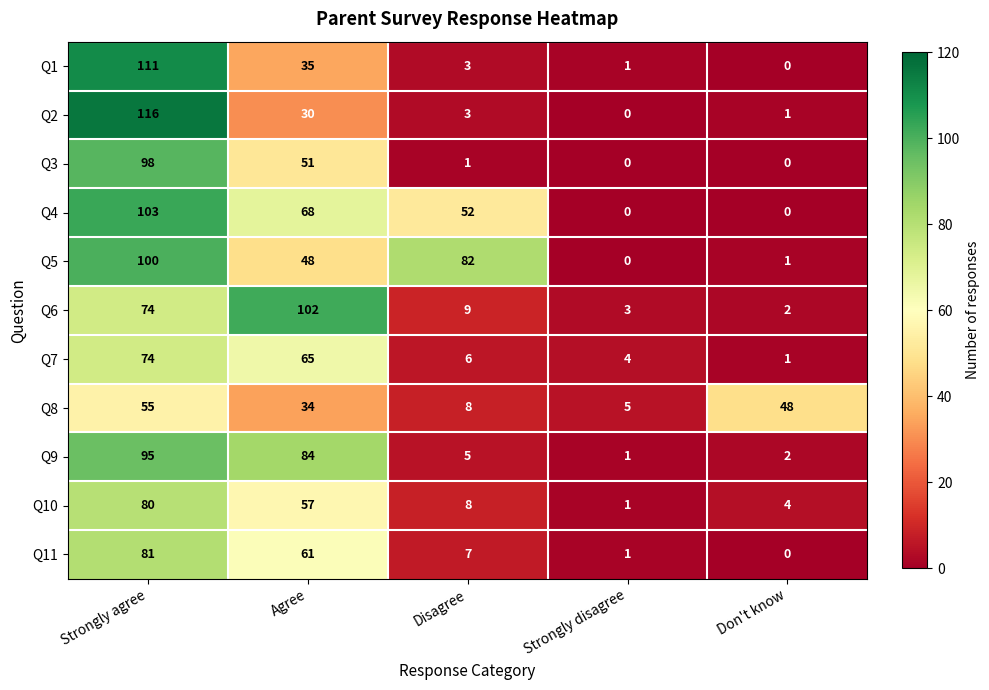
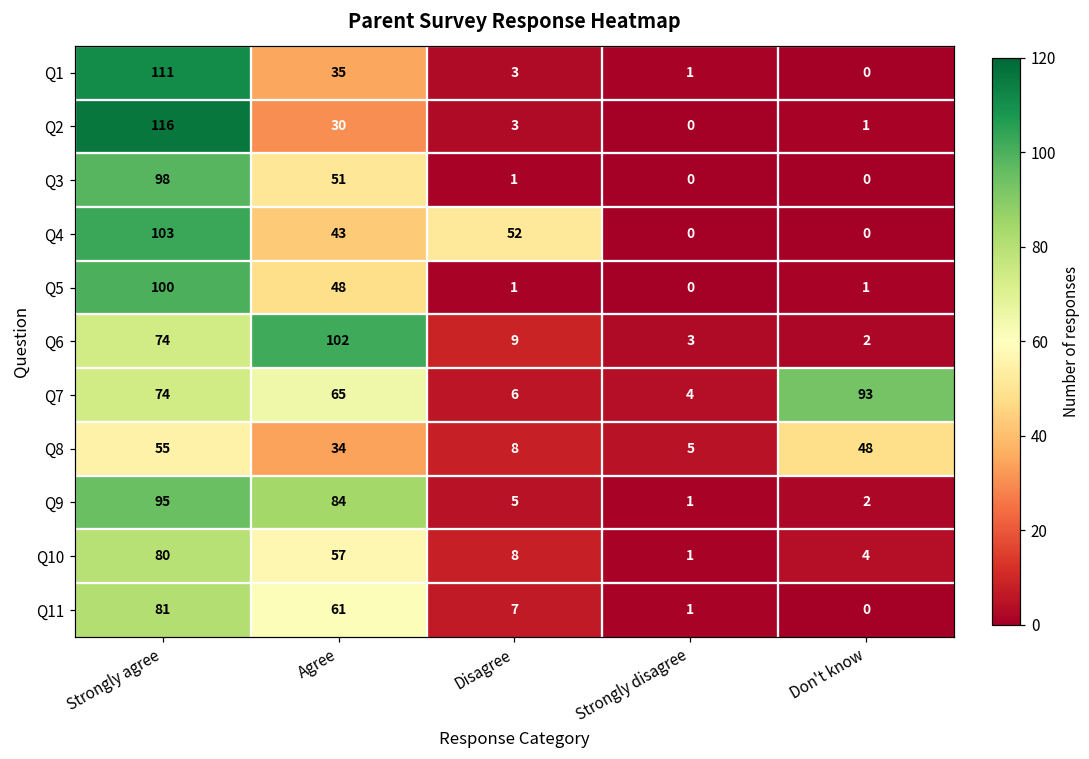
  {
    "Q1": {
      "Strongly agree": 111,
      "Agree": 35,
      "Disagree": 3,
      "Strongly disagree": 1,
      "Don't know": 0
    },
    "Q2": {
      "Strongly agree": 116,
      "Agree": 30,
      "Disagree": 3,
      "Strongly disagree": 0,
      "Don't know": 1
    },
    "Q3": {
      "Strongly agree": 98,
      "Agree": 51,
      "Disagree": 1,
      "Strongly disagree": 0,
      "Don't know": 0
    },
    "Q4": {
      "Strongly agree": 103,
-     "Agree": 68,
+     "Agree": 43,
      "Disagree": 52,
      "Strongly disagree": 0,
      "Don't know": 0
    },
    "Q5": {
      "Strongly agree": 100,
      "Agree": 48,
-     "Disagree": 82,
+     "Disagree": 1,
      "Strongly disagree": 0,
      "Don't know": 1
    },
    "Q6": {
      "Strongly agree": 74,
      "Agree": 102,
      "Disagree": 9,
      "Strongly disagree": 3,
      "Don't know": 2
    },
    "Q7": {
      "Strongly agree": 74,
      "Agree": 65,
      "Disagree": 6,
      "Strongly disagree": 4,
-     "Don't know": 1
+     "Don't know": 93
    },
    "Q8": {
      "Strongly agree": 55,
      "Agree": 34,
      "Disagree": 8,
      "Strongly disagree": 5,
      "Don't know": 48
    },
    "Q9": {
      "Strongly agree": 95,
      "Agree": 84,
      "Disagree": 5,
      "Strongly disagree": 1,
      "Don't know": 2
    },
    "Q10": {
      "Strongly agree": 80,
      "Agree": 57,
      "Disagree": 8,
      "Strongly disagree": 1,
      "Don't know": 4
    },
    "Q11": {
      "Strongly agree": 81,
      "Agree": 61,
      "Disagree": 7,
      "Strongly disagree": 1,
      "Don't know": 0
    }
  }
